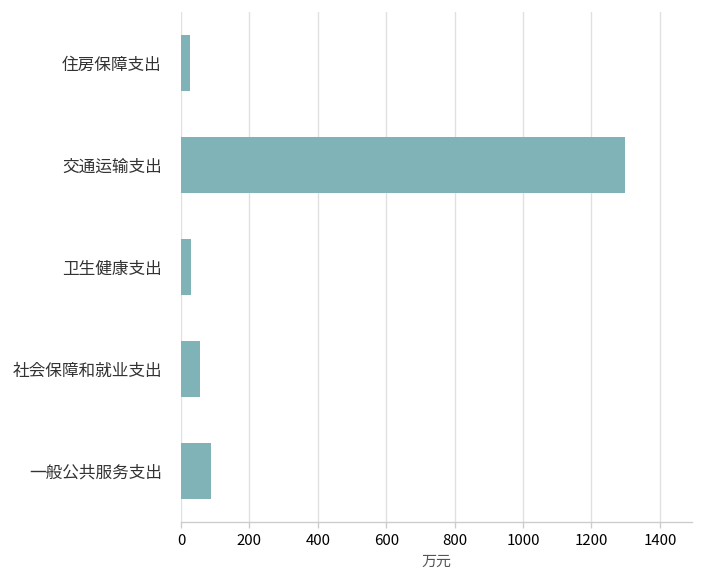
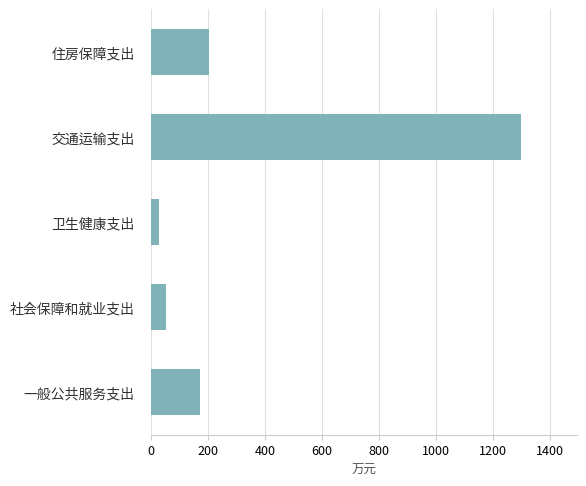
  {
-   "住房保障支出": 30,
+   "住房保障支出": 200,
    "交通运输支出": 1300,
    "卫生健康支出": 30,
    "社会保障和就业支出": 50,
-   "一般公共服务支出": 90
+   "一般公共服务支出": 170
  }
